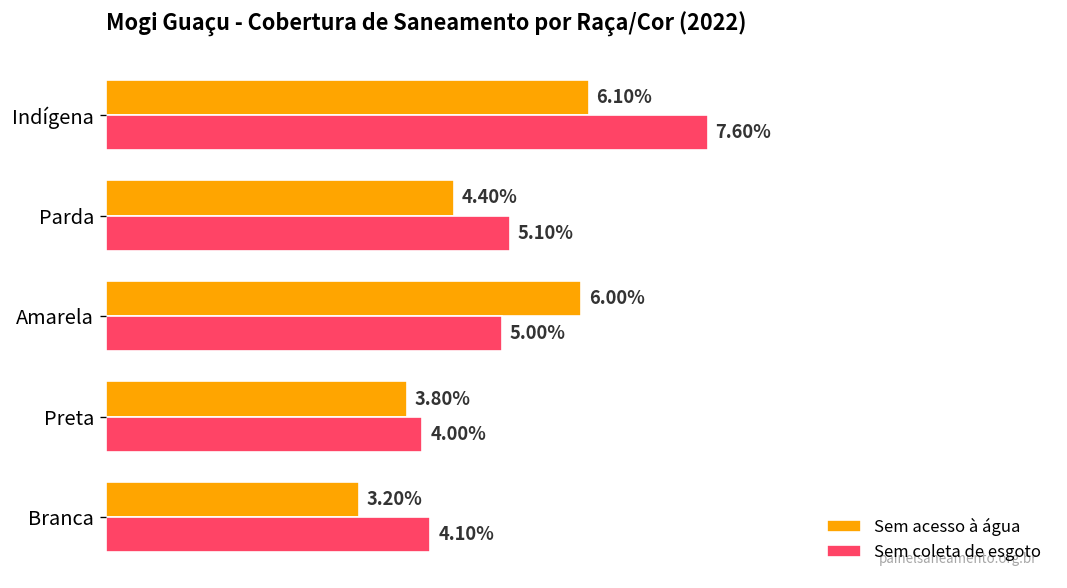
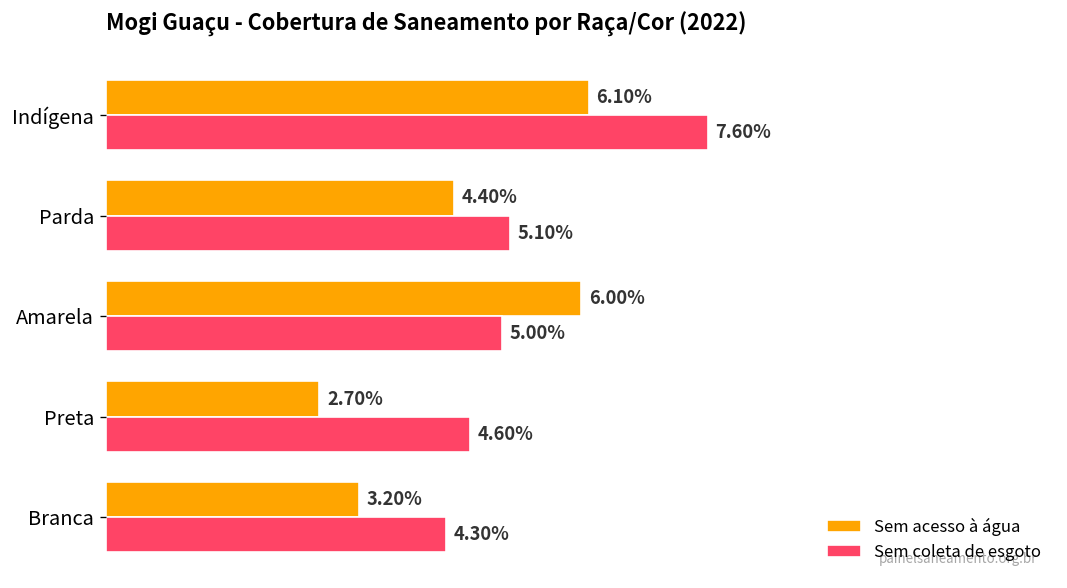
  {
    "Sem acesso à água": {
      "Indígena": "6.10%",
      "Parda": "4.40%",
      "Amarela": "6.00%",
-     "Preta": "3.80%",
+     "Preta": "2.70%",
      "Branca": "3.20%"
    },
    "Sem coleta de esgoto": {
      "Indígena": "7.60%",
      "Parda": "5.10%",
      "Amarela": "5.00%",
-     "Preta": "4.00%",
-     "Branca": "4.10%"
+     "Preta": "4.60%",
+     "Branca": "4.30%"
    }
  }
